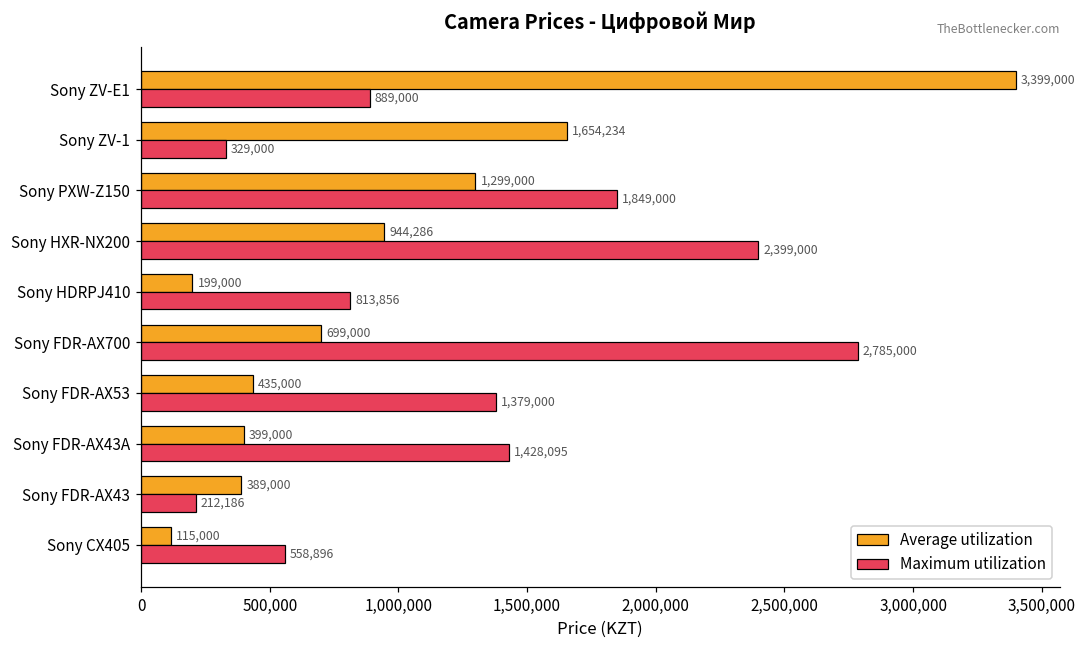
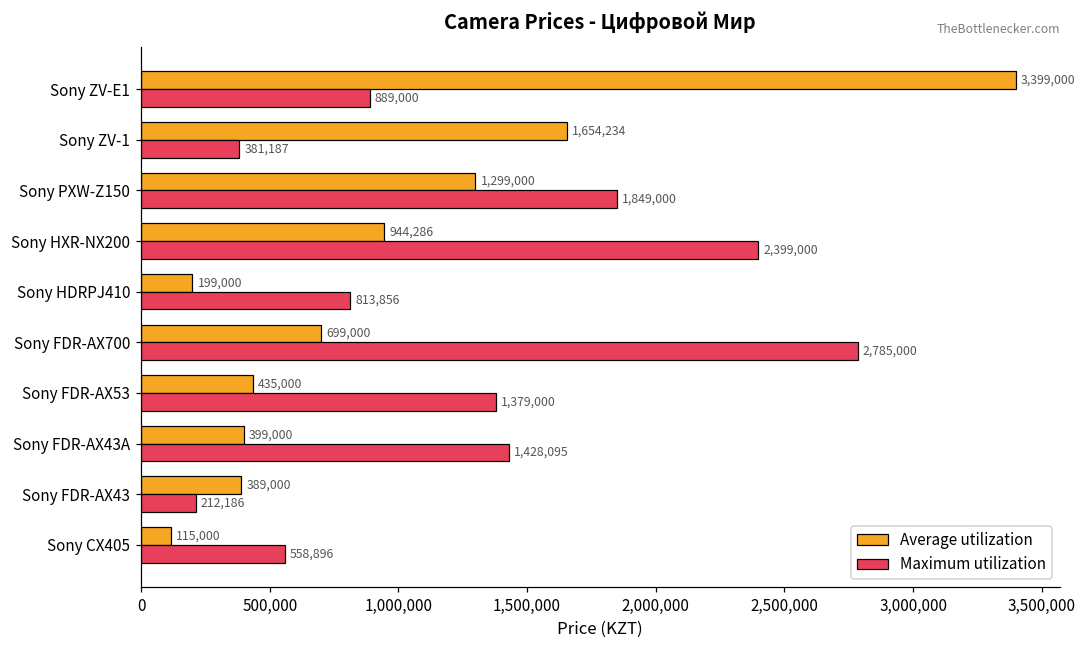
  {
    "Average utilization": {
      "Sony ZV-E1": "3,399,000",
      "Sony ZV-1": "1,654,234",
      "Sony PXW-Z150": "1,299,000",
      "Sony HXR-NX200": "944,286",
      "Sony HDRPJ410": "199,000",
      "Sony FDR-AX700": "699,000",
      "Sony FDR-AX53": "435,000",
      "Sony FDR-AX43A": "399,000",
      "Sony FDR-AX43": "389,000",
      "Sony CX405": "115,000"
    },
    "Maximum utilization": {
      "Sony ZV-E1": "889,000",
-     "Sony ZV-1": "329,000",
+     "Sony ZV-1": "381,187",
      "Sony PXW-Z150": "1,849,000",
      "Sony HXR-NX200": "2,399,000",
      "Sony HDRPJ410": "813,856",
      "Sony FDR-AX700": "2,785,000",
      "Sony FDR-AX53": "1,379,000",
      "Sony FDR-AX43A": "1,428,095",
      "Sony FDR-AX43": "212,186",
      "Sony CX405": "558,896"
    }
  }
